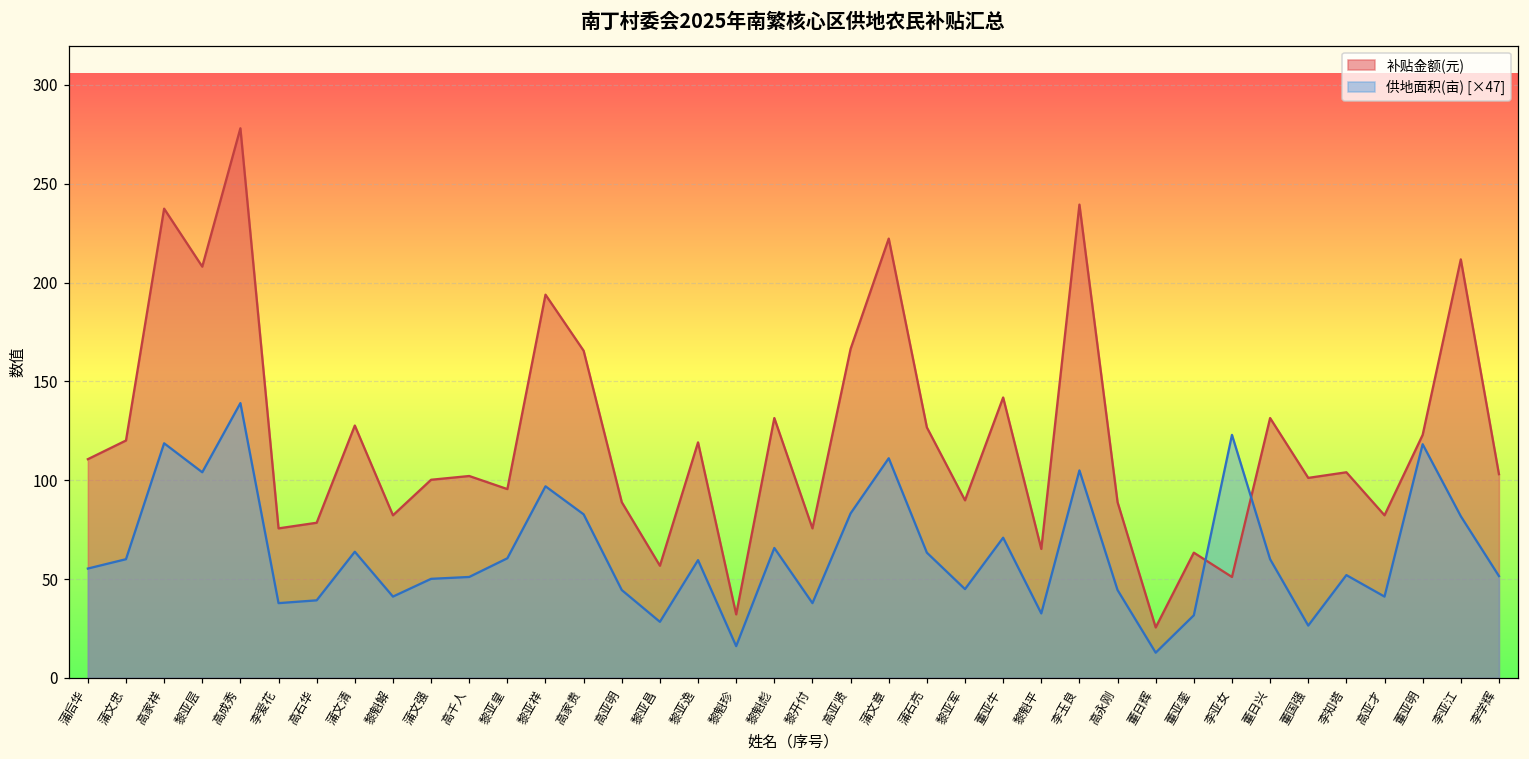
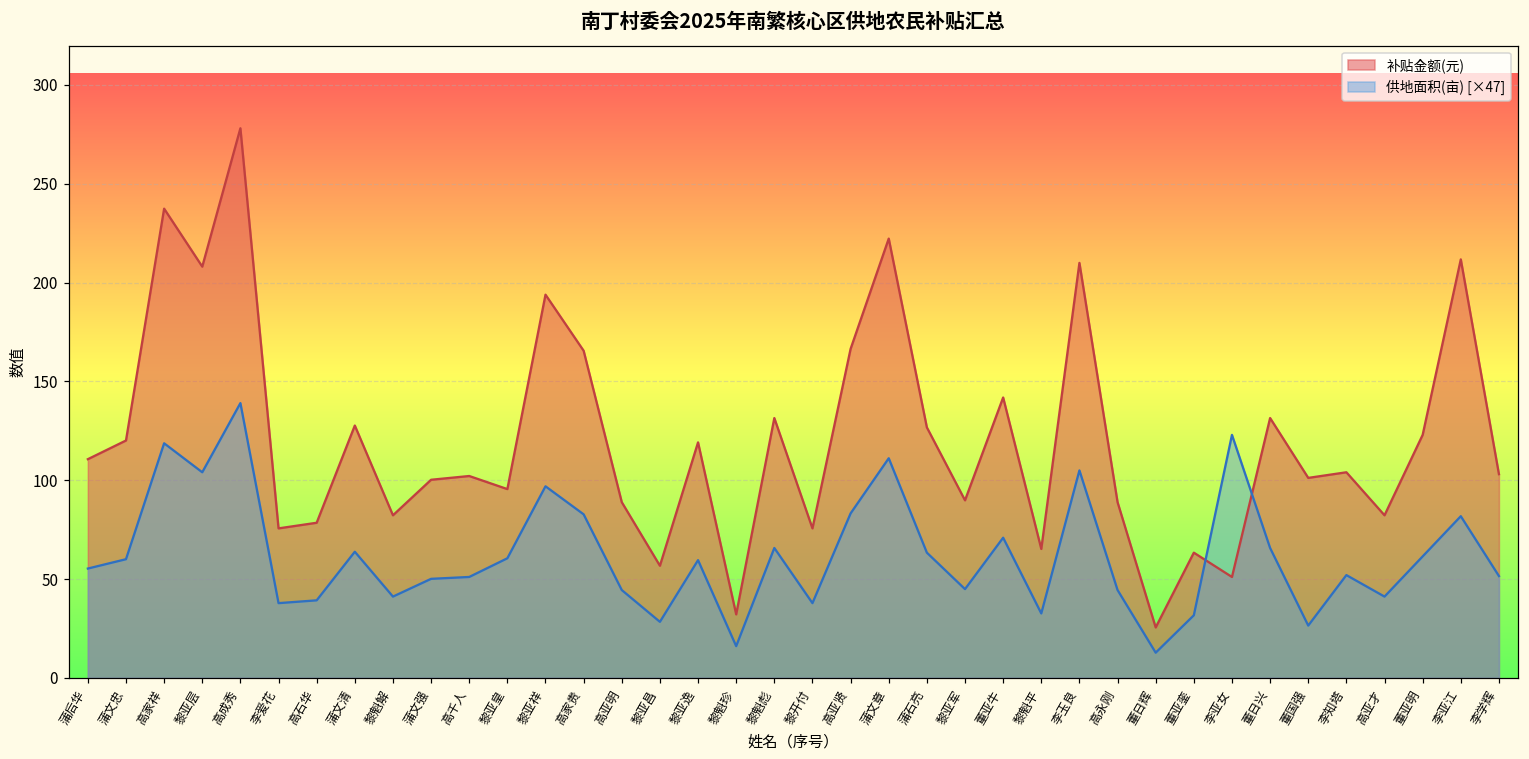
  {
    "补贴金额(元)": {
      "蒲后华": 111,
      "蒲文忠": 120,
      "高家祥": 237,
      "黎亚层": 208,
      "高成秀": 278,
      "李爱花": 76,
      "高石华": 79,
      "蒲文清": 128,
      "黎魁解": 82,
      "蒲文强": 100,
      "高千人": 102,
      "黎亚皇": 96,
      "黎亚祥": 194,
      "高家贵": 166,
      "高亚明": 89,
      "黎亚昌": 57,
      "黎亚逸": 119,
      "黎魁珍": 32,
      "黎魁彪": 131,
      "黎开付": 76,
      "高亚贤": 166,
      "蒲文章": 222,
      "蒲石亮": 127,
      "黎亚军": 90,
      "董亚牛": 142,
      "黎魁平": 65,
-     "李玉良": 239,
+     "李玉良": 210,
      "高永刚": 89,
      "董日辉": 26,
      "董亚銮": 63,
      "李亚女": 51,
      "董日兴": 131,
      "董国强": 101,
      "李知塔": 104,
      "高亚才": 82,
      "董亚明": 123,
      "李亚江": 212,
      "李学辉": 103
    },
    "供地面积(亩) [×47]": {
      "蒲后华": 55,
      "蒲文忠": 60,
      "高家祥": 119,
      "黎亚层": 104,
      "高成秀": 139,
      "李爱花": 38,
      "高石华": 39,
      "蒲文清": 64,
      "黎魁解": 41,
      "蒲文强": 50,
      "高千人": 51,
      "黎亚皇": 61,
      "黎亚祥": 97,
      "高家贵": 83,
      "高亚明": 44,
      "黎亚昌": 28,
      "黎亚逸": 60,
      "黎魁珍": 16,
      "黎魁彪": 66,
      "黎开付": 38,
      "高亚贤": 83,
      "蒲文章": 111,
      "蒲石亮": 63,
      "黎亚军": 45,
      "董亚牛": 71,
      "黎魁平": 33,
      "李玉良": 105,
      "高永刚": 44,
      "董日辉": 13,
      "董亚銮": 32,
      "李亚女": 123,
-     "董日兴": 60,
+     "董日兴": 66,
      "董国强": 26,
      "李知塔": 52,
      "高亚才": 41,
-     "董亚明": 118,
+     "董亚明": 61,
      "李亚江": 82,
      "李学辉": 52
    }
  }
